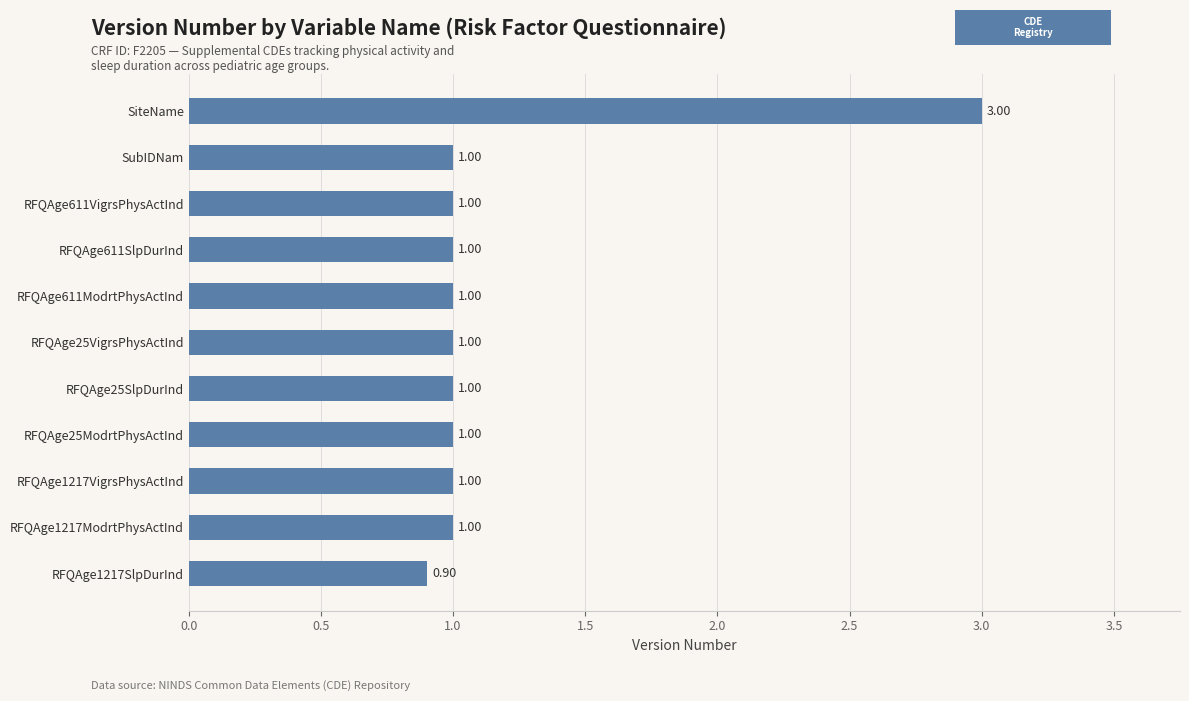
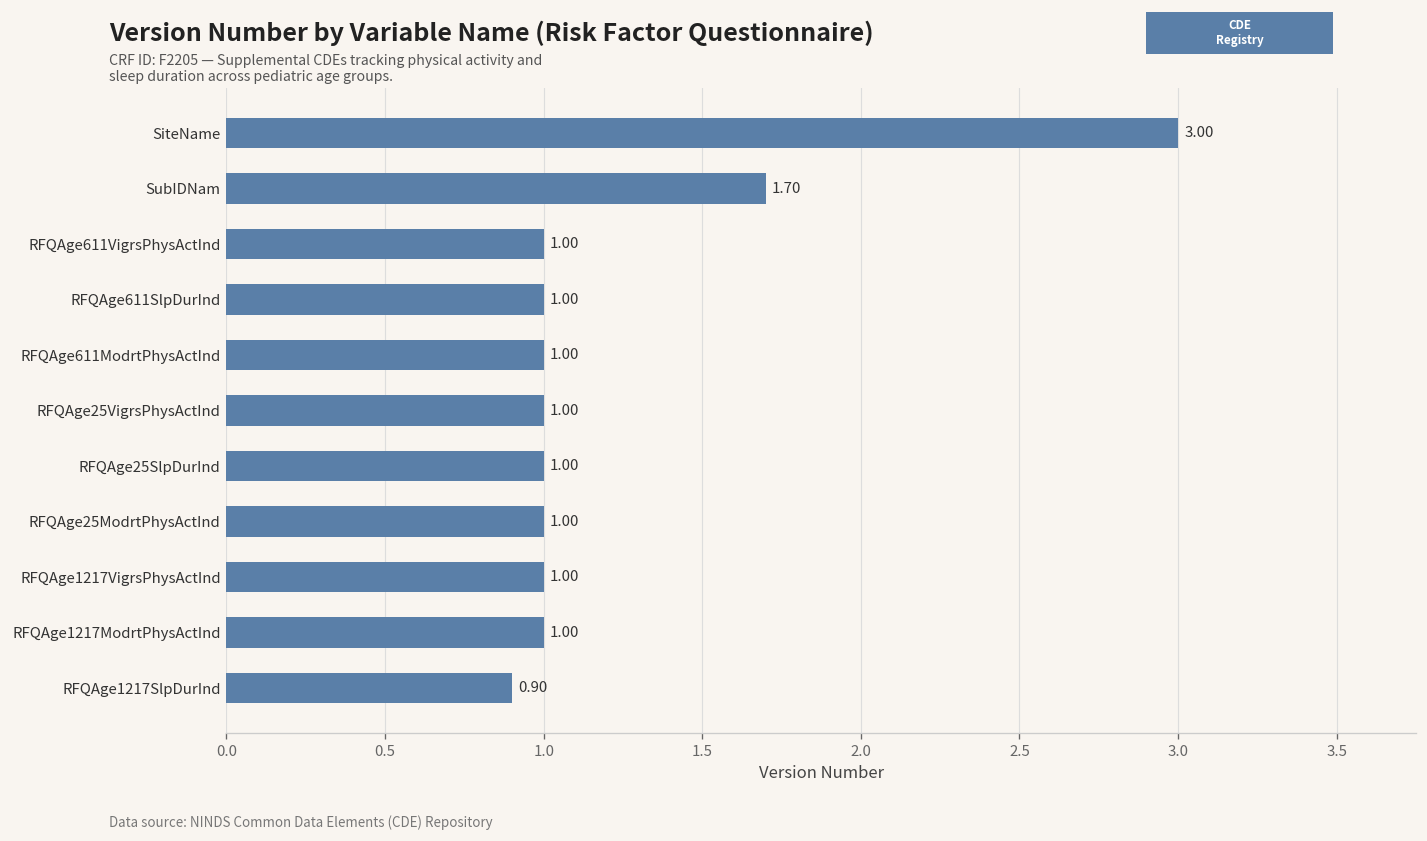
  {
    "SiteName": 3.00,
-   "SubIDNam": 1.00,
+   "SubIDNam": 1.70,
    "RFQAge611VigrsPhysActInd": 1.00,
    "RFQAge611SlpDurInd": 1.00,
    "RFQAge611ModrtPhysActInd": 1.00,
    "RFQAge25VigrsPhysActInd": 1.00,
    "RFQAge25SlpDurInd": 1.00,
    "RFQAge25ModrtPhysActInd": 1.00,
    "RFQAge1217VigrsPhysActInd": 1.00,
    "RFQAge1217ModrtPhysActInd": 1.00,
    "RFQAge1217SlpDurInd": 0.90
  }
